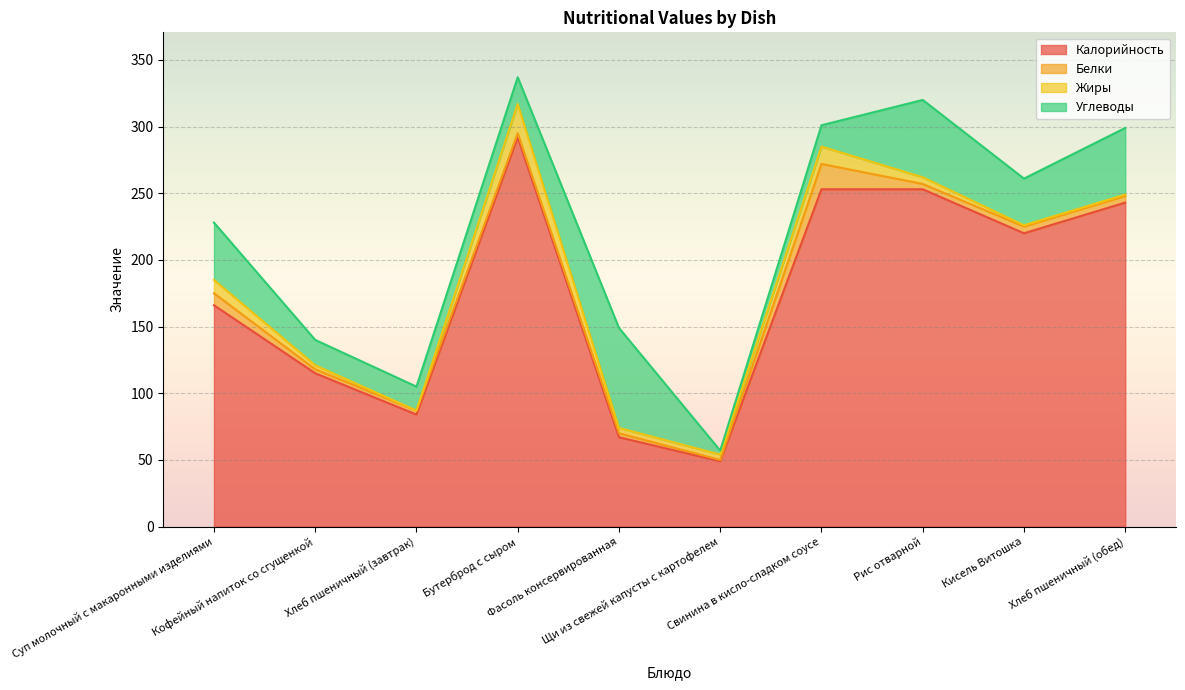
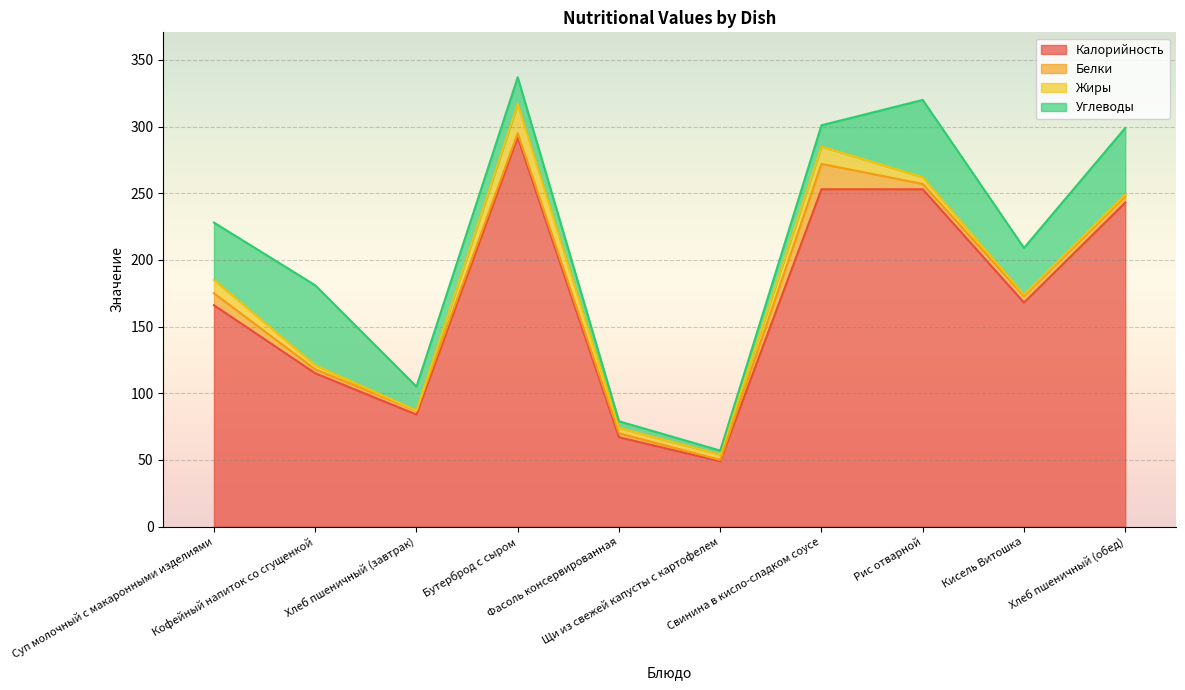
  {
    "Калорийность": {
      "Суп молочный с макаронными изделиями": 166,
      "Кофейный напиток со сгущенкой": 115,
      "Хлеб пшеничный (завтрак)": 84,
      "Бутерброд с сыром": 292,
      "Фасоль консервированная": 67,
      "Свинина в кисло-сладком соусе": 253,
      "Рис отварной": 253,
-     "Кисель Витошка": 220,
+     "Кисель Витошка": 168,
      "Хлеб пшеничный (обед)": 243
    },
    "Углеводы": {
      "Суп молочный с макаронными изделиями": 43,
-     "Кофейный напиток со сгущенкой": 19,
+     "Кофейный напиток со сгущенкой": 60,
      "Хлеб пшеничный (завтрак)": 18,
      "Бутерброд с сыром": 20,
-     "Фасоль консервированная": 75,
+     "Фасоль консервированная": 5,
      "Щи из свежей капусты с картофелем": 3,
      "Свинина в кисло-сладком соусе": 16,
      "Рис отварной": 58,
      "Кисель Витошка": 35,
      "Хлеб пшеничный (обед)": 50
    }
  }
